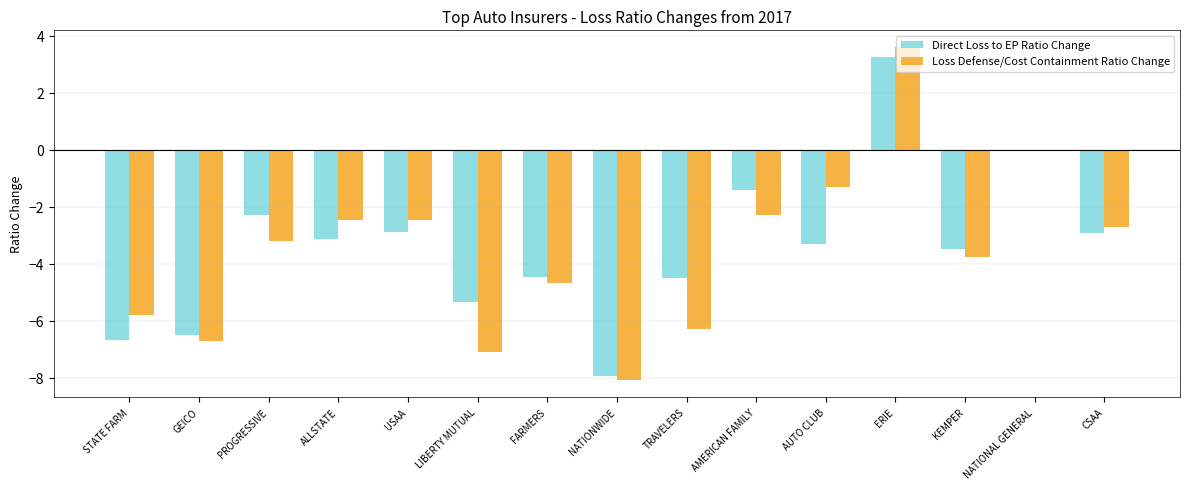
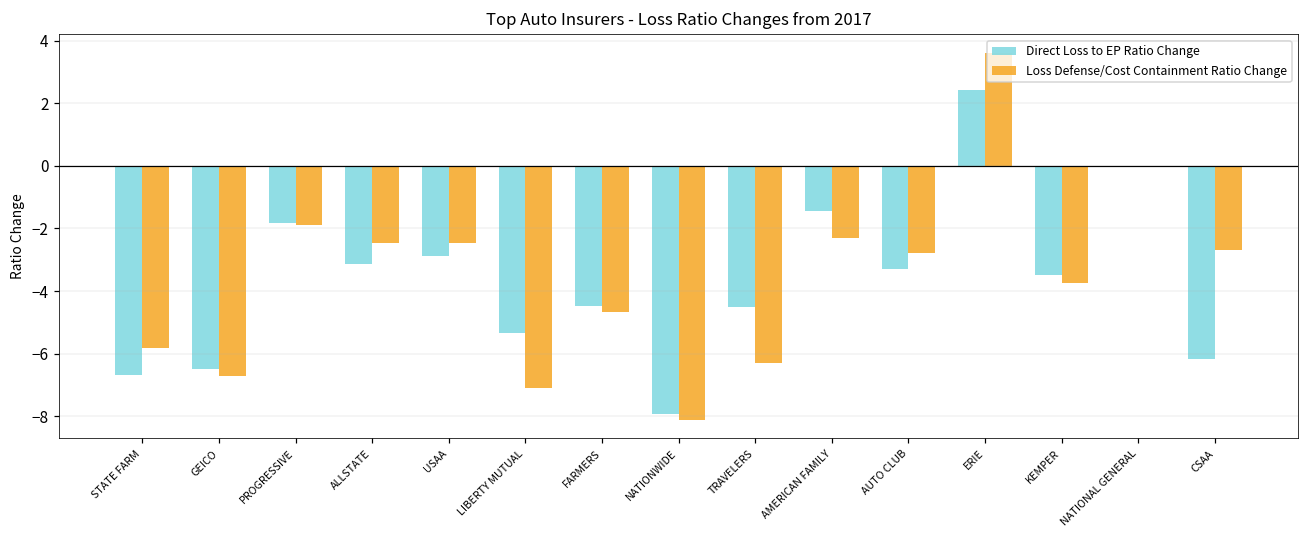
  {
    "Direct Loss to EP Ratio Change": {
      "STATE FARM": -6.7,
      "GEICO": -6.5,
-     "PROGRESSIVE": -2.3,
+     "PROGRESSIVE": -1.8,
      "ALLSTATE": -3.1,
      "USAA": -2.9,
      "LIBERTY MUTUAL": -5.4,
      "FARMERS": -4.5,
      "NATIONWIDE": -7.9,
      "TRAVELERS": -4.5,
      "AMERICAN FAMILY": -1.4,
      "AUTO CLUB": -3.3,
-     "ERIE": 3.3,
+     "ERIE": 2.4,
      "KEMPER": -3.5,
      "NATIONAL GENERAL": 0.0,
-     "CSAA": -2.9
+     "CSAA": -6.2
    },
    "Loss Defense/Cost Containment Ratio Change": {
      "STATE FARM": -5.8,
      "GEICO": -6.7,
-     "PROGRESSIVE": -3.2,
+     "PROGRESSIVE": -1.9,
      "ALLSTATE": -2.5,
      "USAA": -2.5,
      "LIBERTY MUTUAL": -7.1,
      "FARMERS": -4.7,
      "NATIONWIDE": -8.1,
      "TRAVELERS": -6.3,
      "AMERICAN FAMILY": -2.3,
-     "AUTO CLUB": -1.3,
+     "AUTO CLUB": -2.8,
      "KEMPER": -3.8,
      "NATIONAL GENERAL": 0.0,
      "CSAA": -2.7
    }
  }
